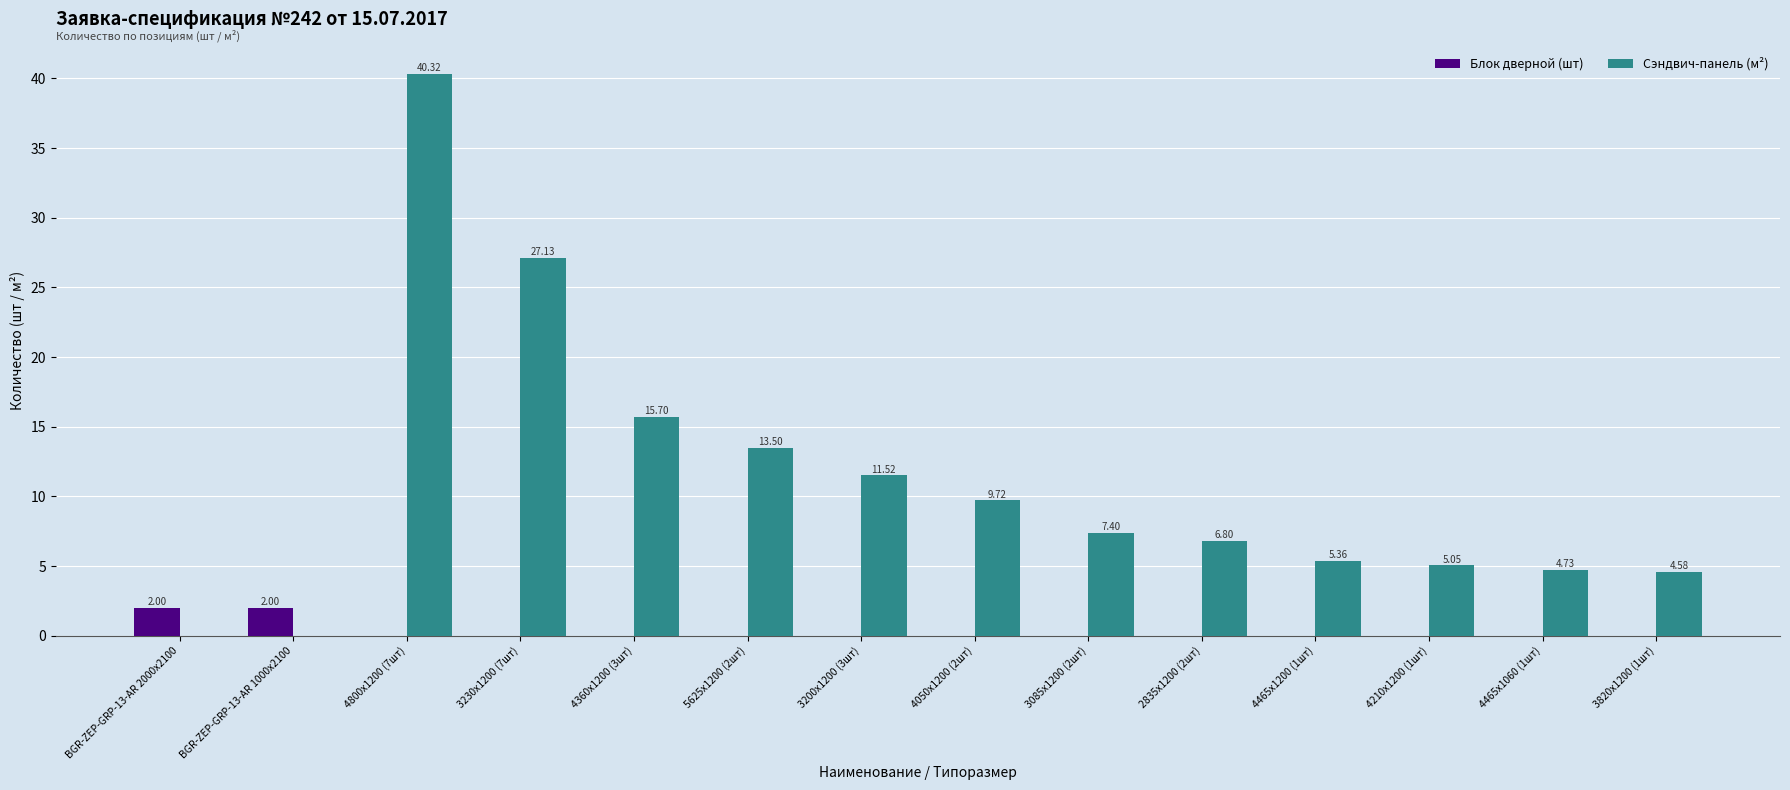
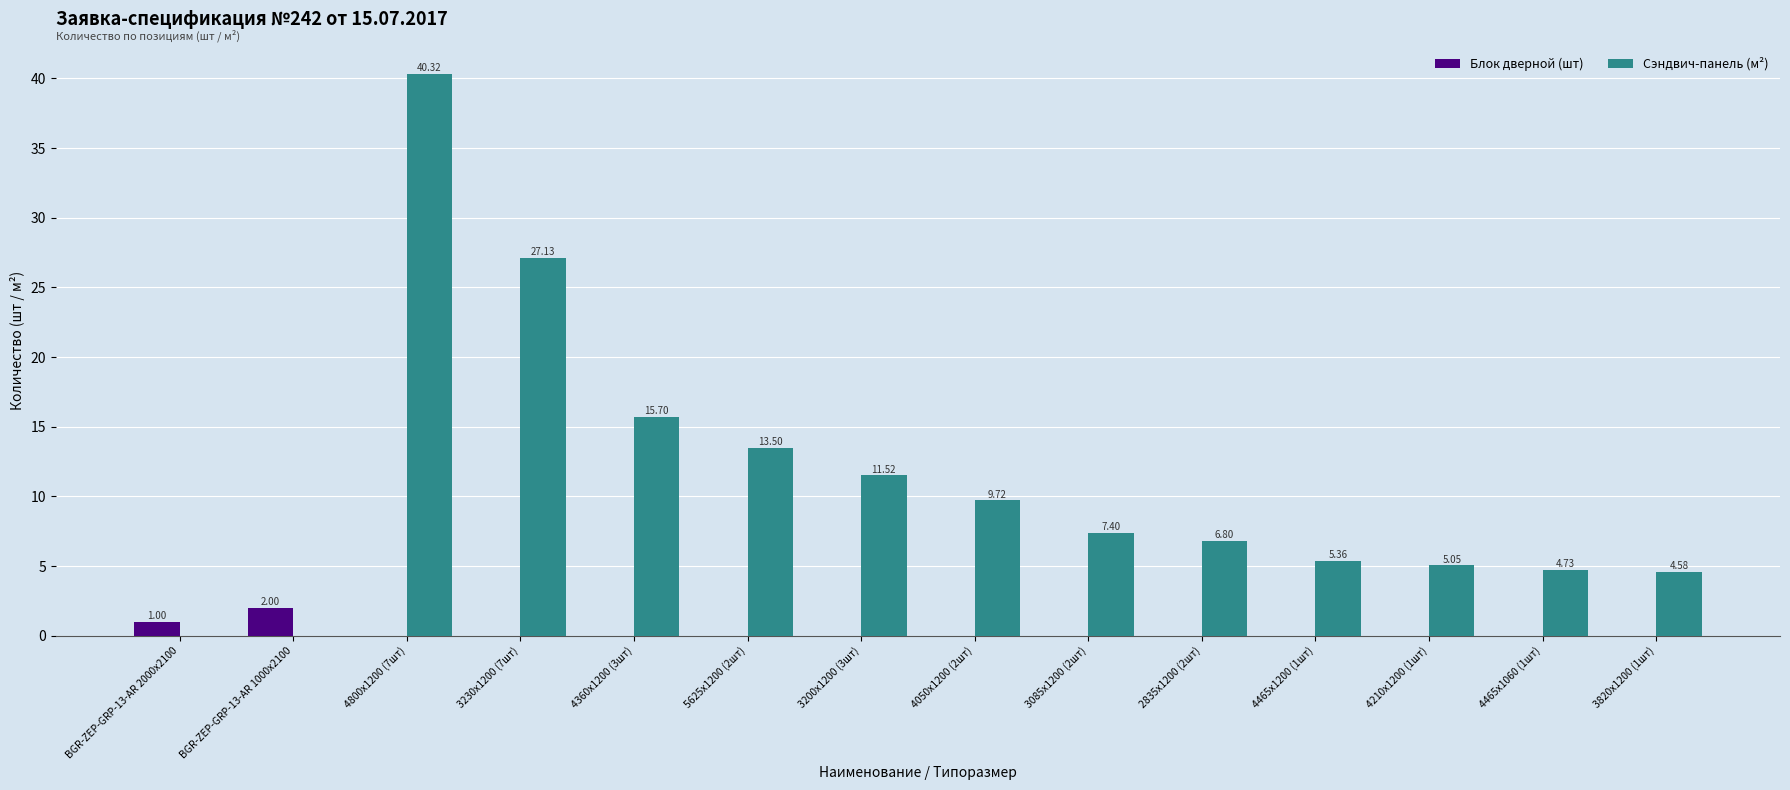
  {
    "Блок дверной (шт)": {
-     "BGR-ZEP-GRP-13-AR 2000x2100": 2.00,
+     "BGR-ZEP-GRP-13-AR 2000x2100": 1.00,
      "BGR-ZEP-GRP-13-AR 1000x2100": 2.00
    },
    "Сэндвич-панель (м²)": {
      "4800x1200 (7шт)": 40.32,
      "3230x1200 (7шт)": 27.13,
      "4360x1200 (3шт)": 15.70,
      "5625x1200 (2шт)": 13.50,
      "3200x1200 (3шт)": 11.52,
      "4050x1200 (2шт)": 9.72,
      "3085x1200 (2шт)": 7.40,
      "2835x1200 (2шт)": 6.80,
      "4465x1200 (1шт)": 5.36,
      "4210x1200 (1шт)": 5.05,
      "4465x1060 (1шт)": 4.73,
      "3820x1200 (1шт)": 4.58
    }
  }
